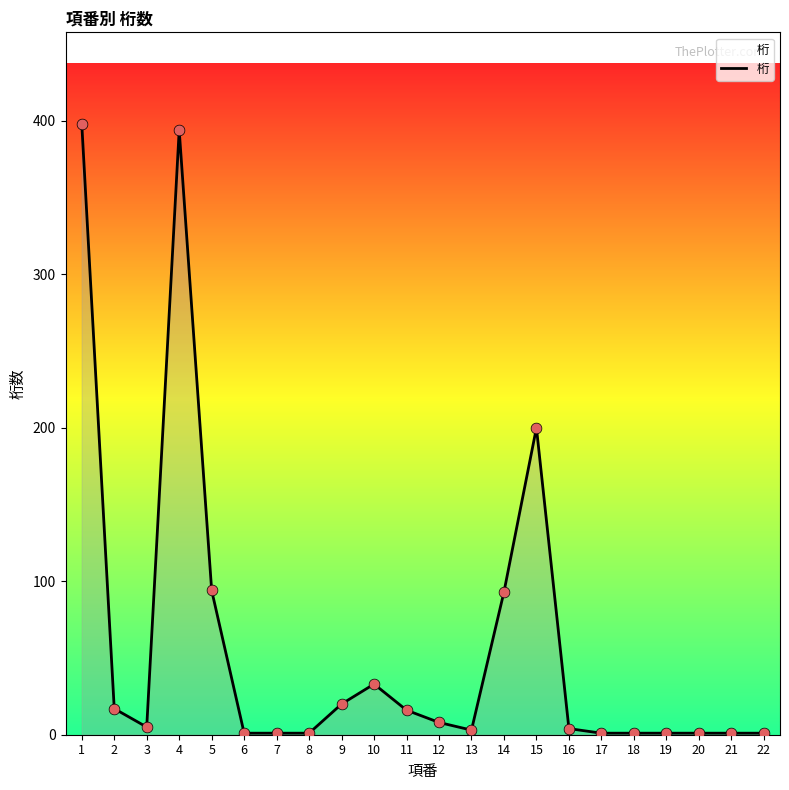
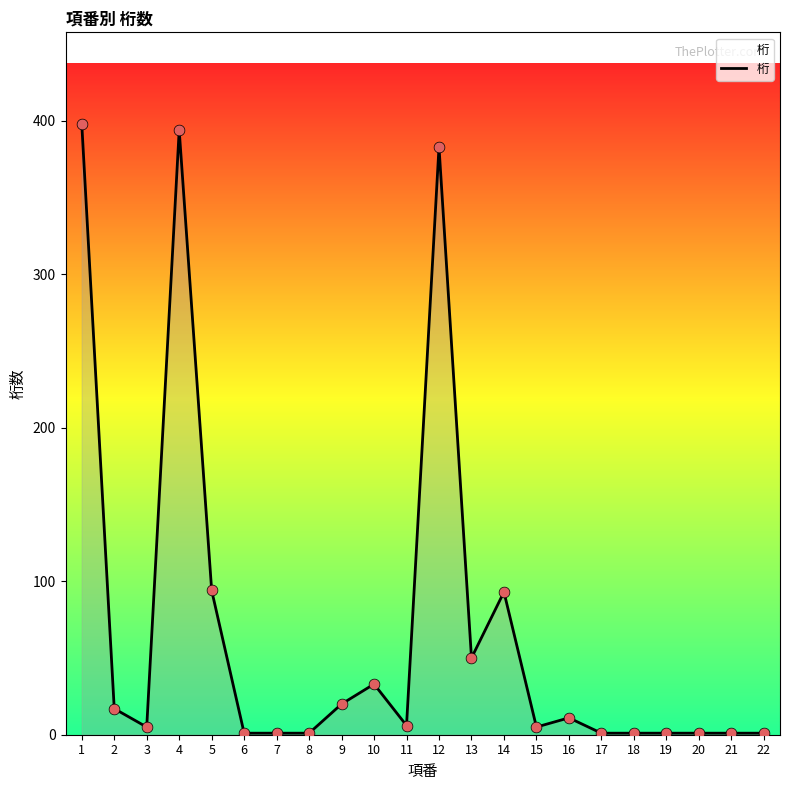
  {
    "1": 398,
    "2": 17,
    "3": 5,
    "4": 394,
    "5": 94,
    "6": 1,
    "7": 1,
    "8": 1,
    "9": 20,
    "10": 33,
-   "11": 16,
-   "12": 8,
-   "13": 3,
+   "11": 6,
+   "12": 383,
+   "13": 50,
    "14": 93,
-   "15": 200,
-   "16": 4,
+   "15": 5,
+   "16": 11,
    "17": 1,
    "18": 1,
    "19": 1,
    "20": 1,
    "21": 1,
    "22": 1
  }
